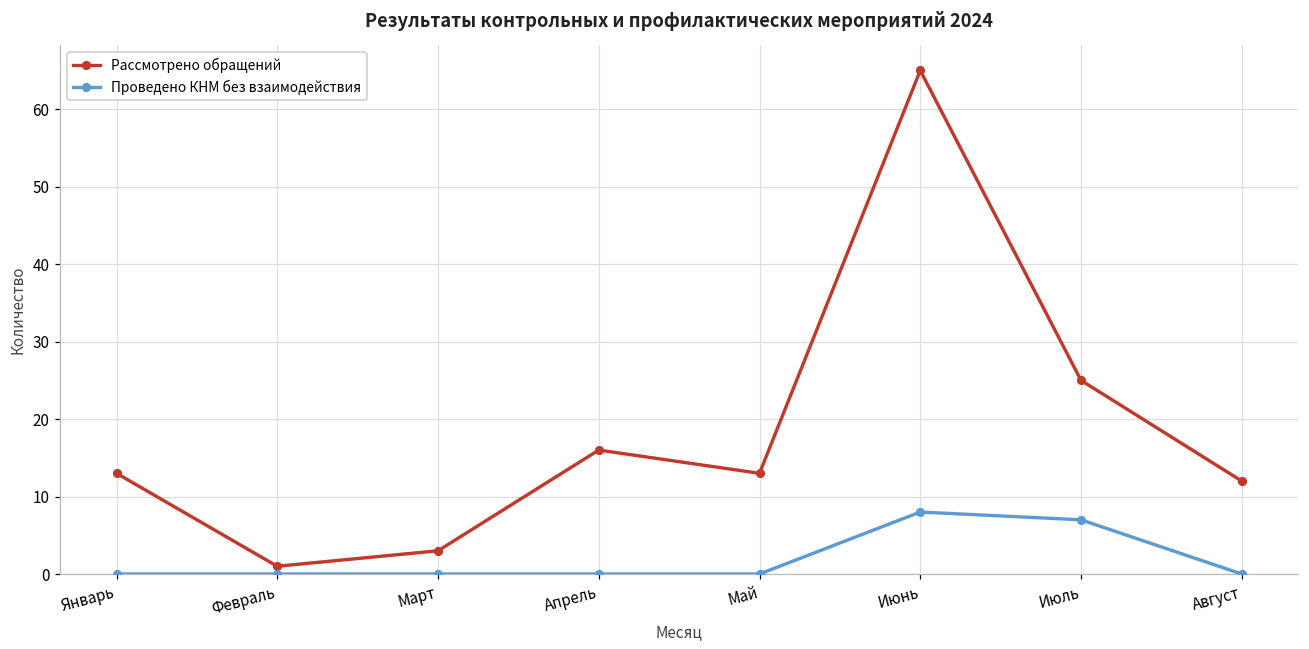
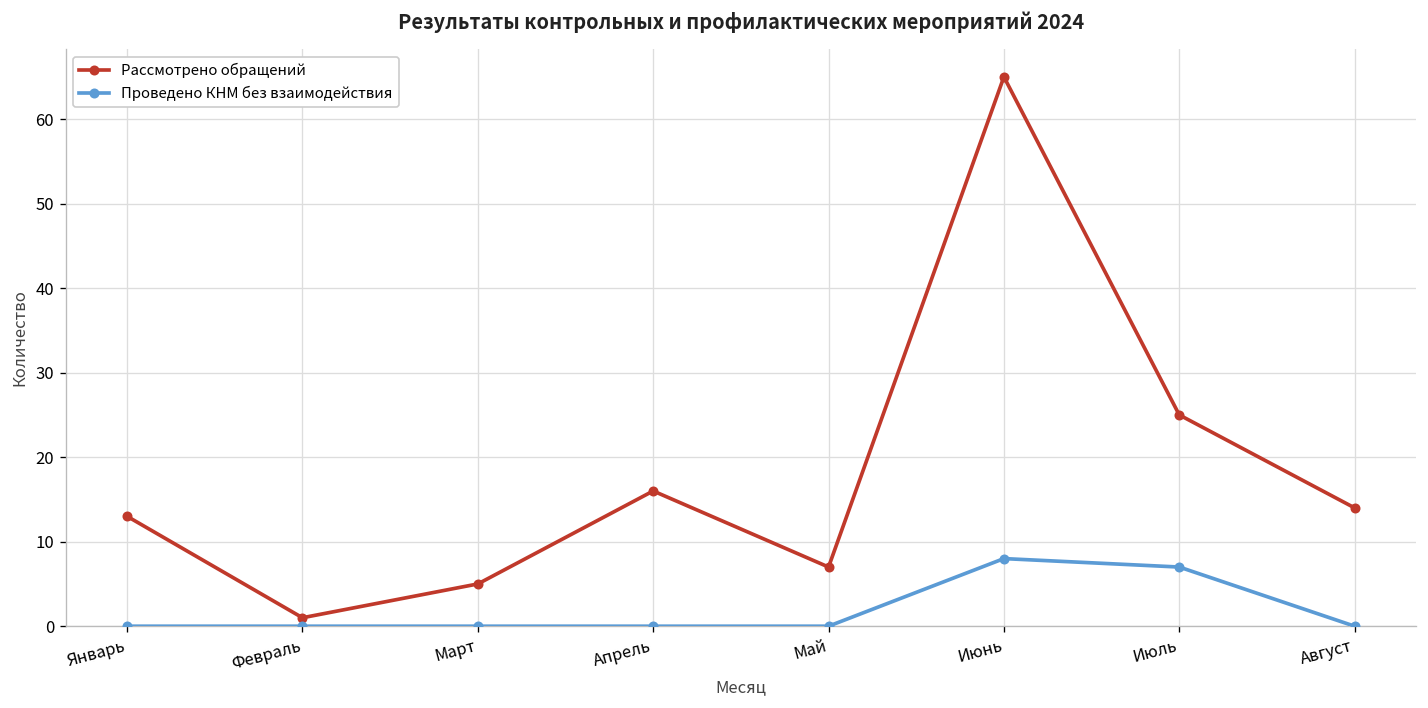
  {
    "Рассмотрено обращений": {
      "Январь": 13,
      "Февраль": 1,
-     "Март": 3,
+     "Март": 5,
      "Апрель": 16,
-     "Май": 13,
+     "Май": 7,
      "Июнь": 65,
      "Июль": 25,
-     "Август": 12
+     "Август": 14
    },
    "Проведено КНМ без взаимодействия": {
      "Январь": 0,
      "Февраль": 0,
      "Март": 0,
      "Апрель": 0,
      "Май": 0,
      "Июнь": 8,
      "Июль": 7,
      "Август": 0
    }
  }
